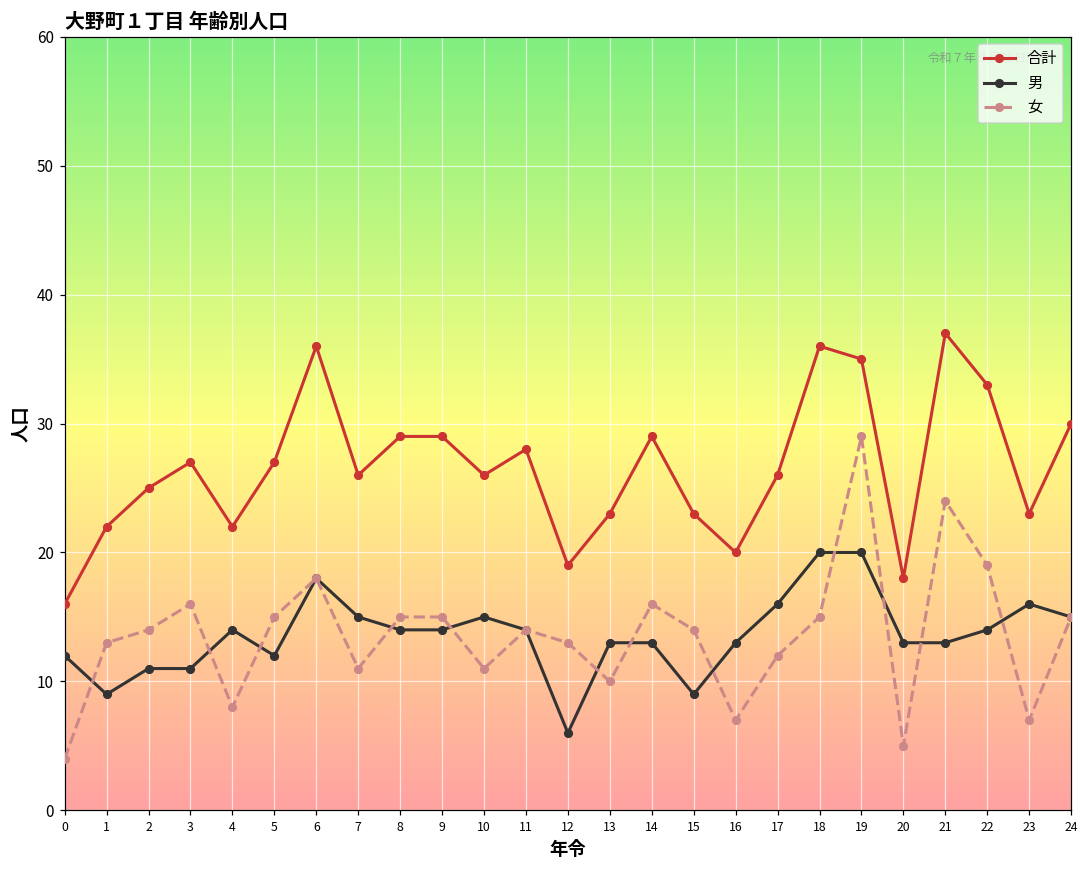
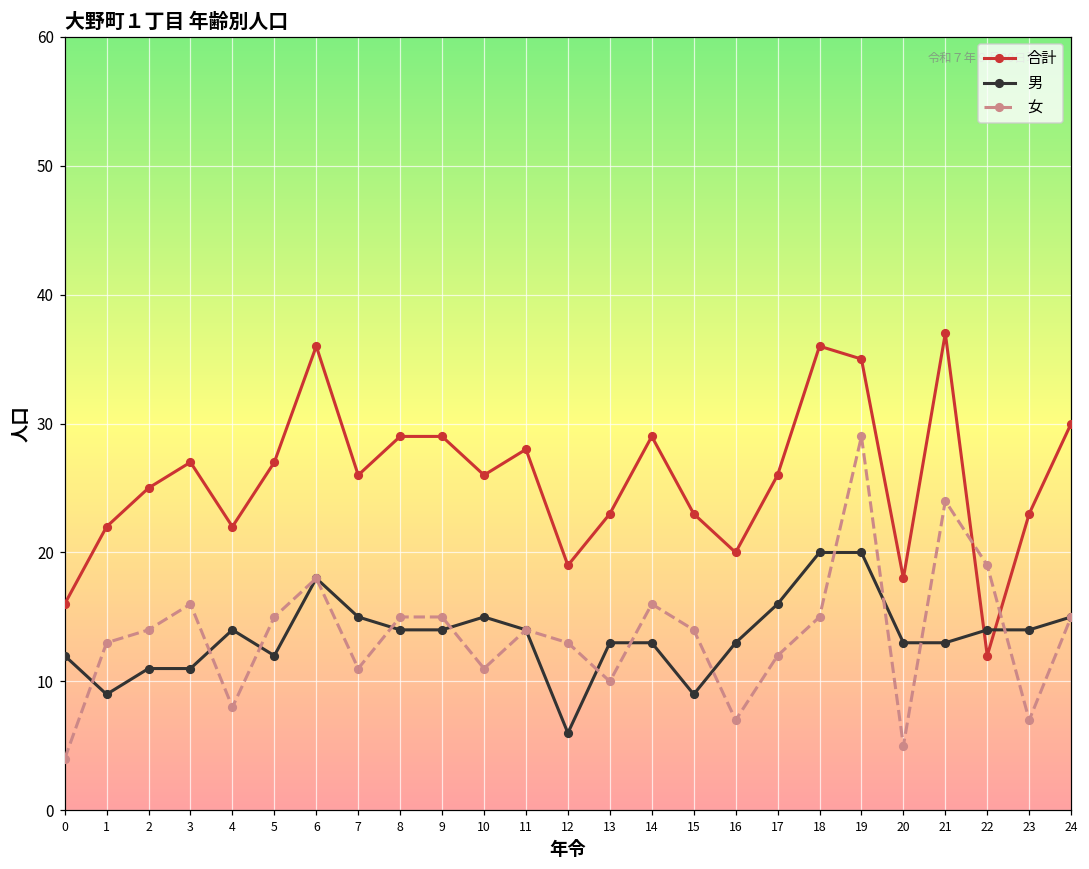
  {
    "合計": {
      "0": 16,
      "1": 22,
      "2": 25,
      "3": 27,
      "4": 22,
      "5": 27,
      "6": 36,
      "7": 26,
      "8": 29,
      "9": 29,
      "10": 26,
      "11": 28,
      "12": 19,
      "13": 23,
      "14": 29,
      "15": 23,
      "16": 20,
      "17": 26,
      "18": 36,
      "19": 35,
      "20": 18,
      "21": 37,
-     "22": 33,
+     "22": 12,
      "23": 23,
      "24": 30
    },
    "男": {
      "0": 12,
      "1": 9,
      "2": 11,
      "3": 11,
      "4": 14,
      "5": 12,
      "7": 15,
      "8": 14,
      "9": 14,
      "10": 15,
      "12": 6,
      "13": 13,
      "14": 13,
      "15": 9,
      "16": 13,
      "17": 16,
      "18": 20,
      "19": 20,
      "20": 13,
      "21": 13,
      "22": 14,
-     "23": 16
+     "23": 14
    },
    "女": {
      "0": 4,
      "1": 13,
      "2": 14,
      "3": 16,
      "4": 8,
      "5": 15,
      "7": 11,
      "8": 15,
      "9": 15,
      "10": 11,
      "12": 13,
      "13": 10,
      "14": 16,
      "15": 14,
      "16": 7,
      "17": 12,
      "18": 15,
      "19": 29,
      "20": 5,
      "21": 24,
      "22": 19,
      "23": 7
    }
  }
